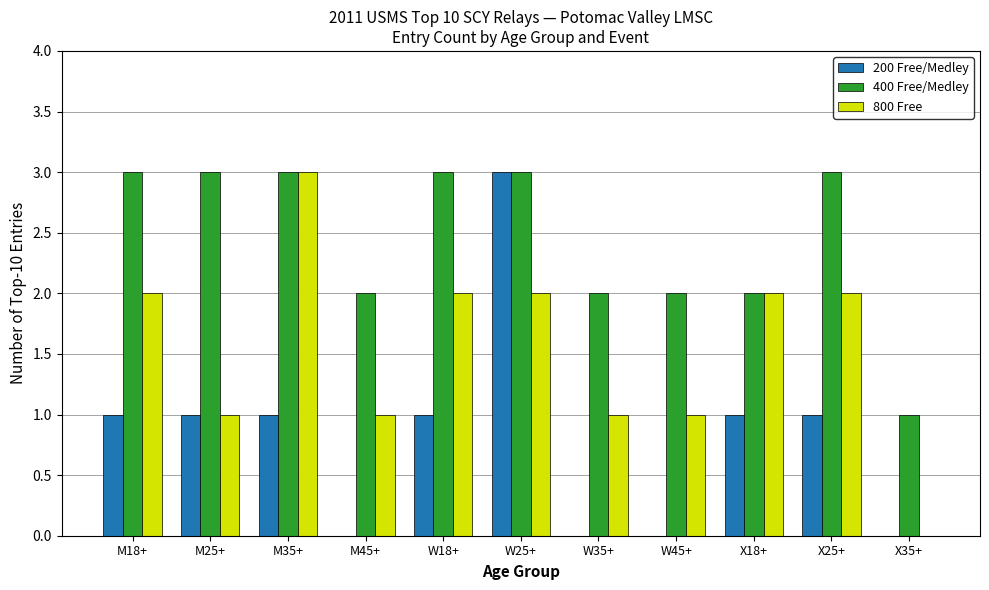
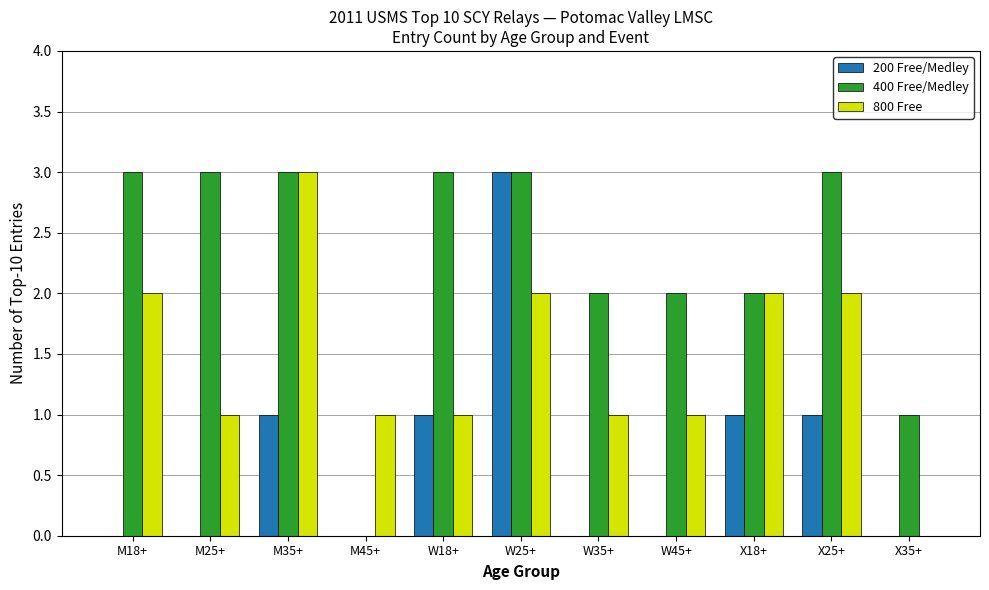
  {
    "200 Free/Medley": {
-     "M18+": 1,
-     "M25+": 1,
+     "M18+": 0,
+     "M25+": 0,
      "M35+": 1,
      "M45+": 0,
      "W18+": 1,
      "W25+": 3,
      "W35+": 0,
      "W45+": 0,
      "X18+": 1,
      "X25+": 1,
      "X35+": 0
    },
    "400 Free/Medley": {
      "M18+": 3,
      "M25+": 3,
      "M35+": 3,
-     "M45+": 2,
+     "M45+": 0,
      "W18+": 3,
      "W25+": 3,
      "W35+": 2,
      "W45+": 2,
      "X18+": 2,
      "X25+": 3,
      "X35+": 1
    },
    "800 Free": {
      "M18+": 2,
      "M25+": 1,
      "M35+": 3,
      "M45+": 1,
-     "W18+": 2,
+     "W18+": 1,
      "W25+": 2,
      "W35+": 1,
      "W45+": 1,
      "X18+": 2,
      "X25+": 2,
      "X35+": 0
    }
  }
